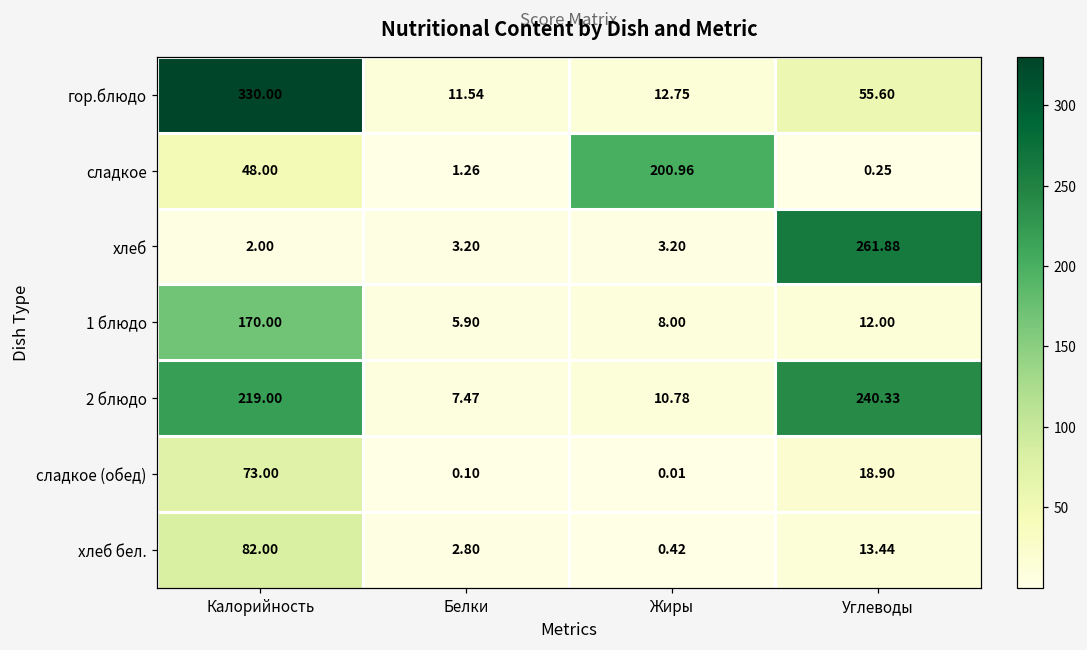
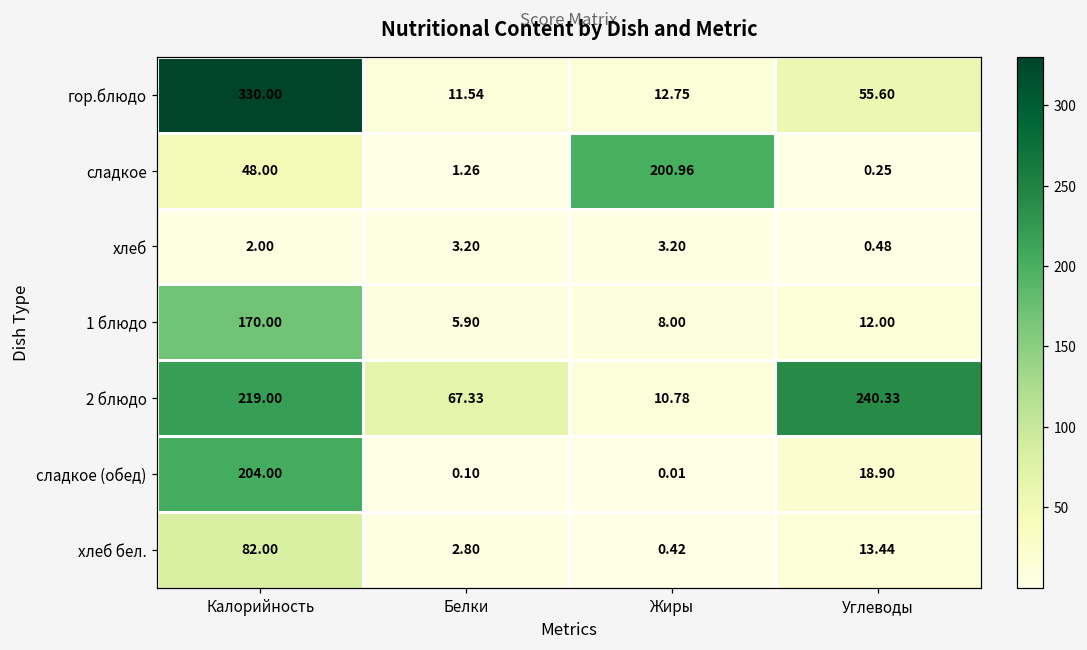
  {
    "гор.блюдо": {
      "Калорийность": 330.00,
      "Белки": 11.54,
      "Жиры": 12.75,
      "Углеводы": 55.60
    },
    "сладкое": {
      "Калорийность": 48.00,
      "Белки": 1.26,
      "Жиры": 200.96,
      "Углеводы": 0.25
    },
    "хлеб": {
      "Калорийность": 2.00,
      "Белки": 3.20,
      "Жиры": 3.20,
-     "Углеводы": 261.88
+     "Углеводы": 0.48
    },
    "1 блюдо": {
      "Калорийность": 170.00,
      "Белки": 5.90,
      "Жиры": 8.00,
      "Углеводы": 12.00
    },
    "2 блюдо": {
      "Калорийность": 219.00,
-     "Белки": 7.47,
+     "Белки": 67.33,
      "Жиры": 10.78,
      "Углеводы": 240.33
    },
    "сладкое (обед)": {
-     "Калорийность": 73.00,
+     "Калорийность": 204.00,
      "Белки": 0.10,
      "Жиры": 0.01,
      "Углеводы": 18.90
    },
    "хлеб бел.": {
      "Калорийность": 82.00,
      "Белки": 2.80,
      "Жиры": 0.42,
      "Углеводы": 13.44
    }
  }
